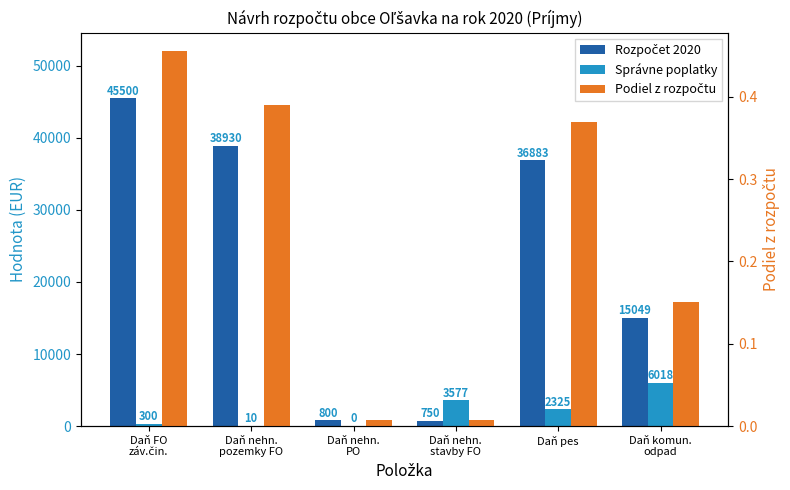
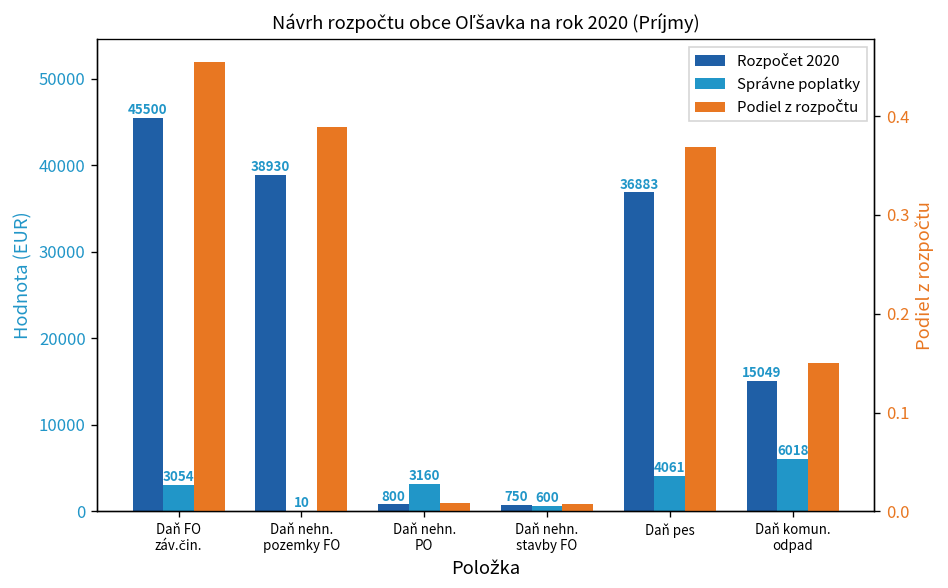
  {
    "Rozpočet 2020": {
      "Daň FO záv.čin.": 45500,
      "Daň nehn. pozemky FO": 38930,
      "Daň nehn. PO": 800,
      "Daň nehn. stavby FO": 750,
      "Daň pes": 36883,
      "Daň komun. odpad": 15049
    },
    "Správne poplatky": {
-     "Daň FO záv.čin.": 300,
+     "Daň FO záv.čin.": 3054,
      "Daň nehn. pozemky FO": 10,
-     "Daň nehn. PO": 0,
-     "Daň nehn. stavby FO": 3577,
-     "Daň pes": 2325,
+     "Daň nehn. PO": 3160,
+     "Daň nehn. stavby FO": 600,
+     "Daň pes": 4061,
      "Daň komun. odpad": 6018
    }
  }
